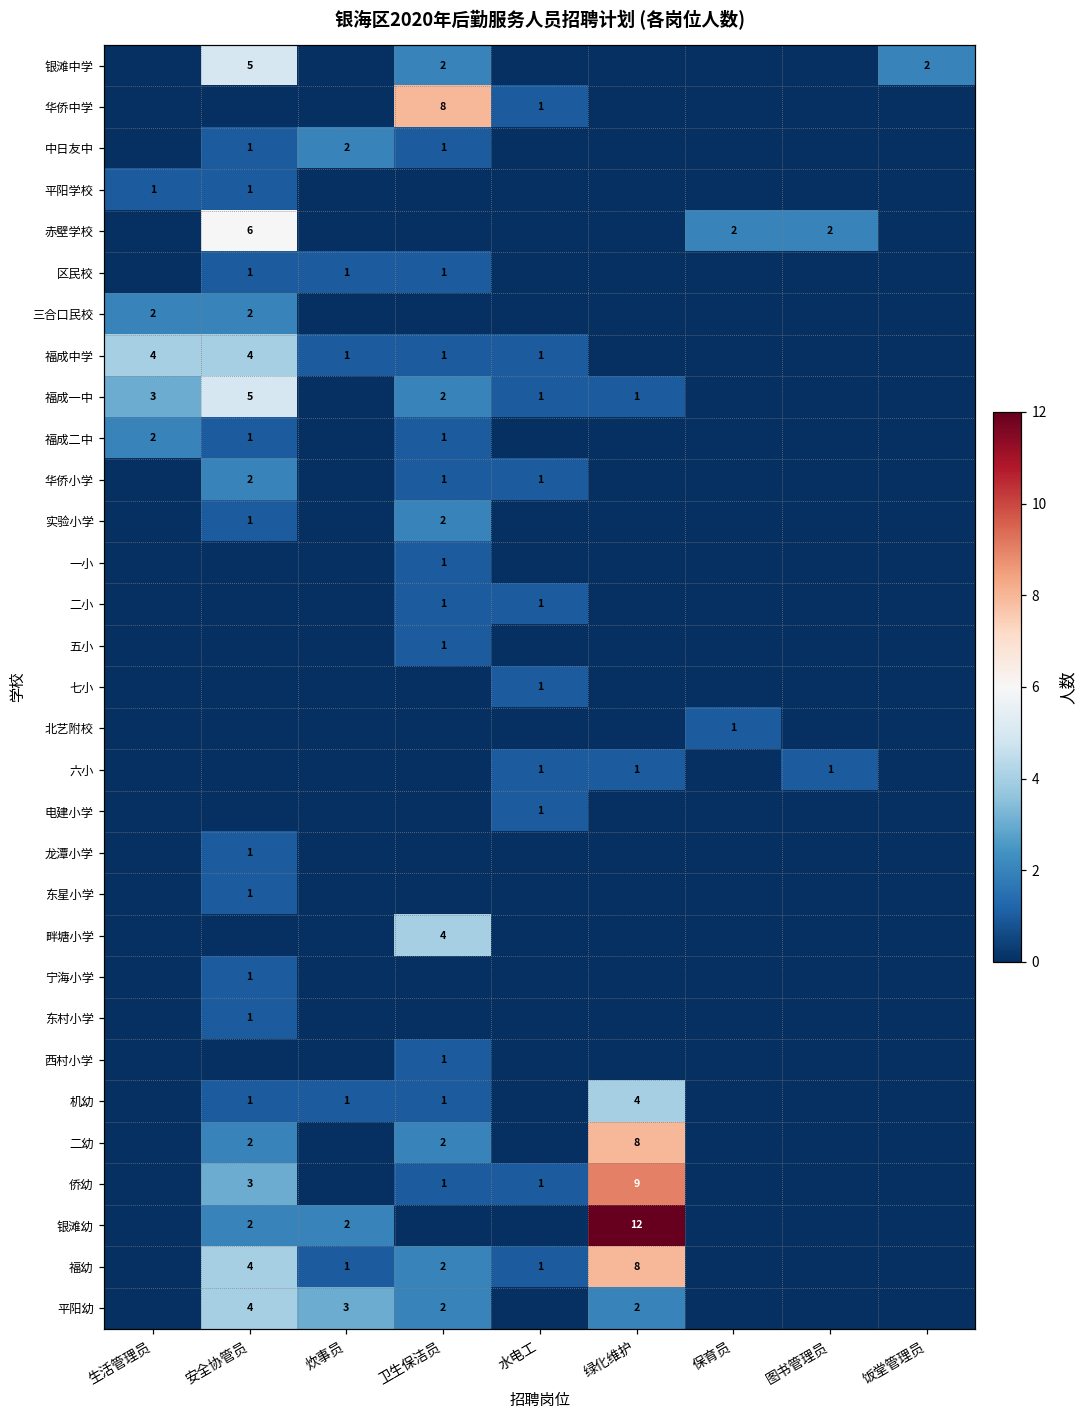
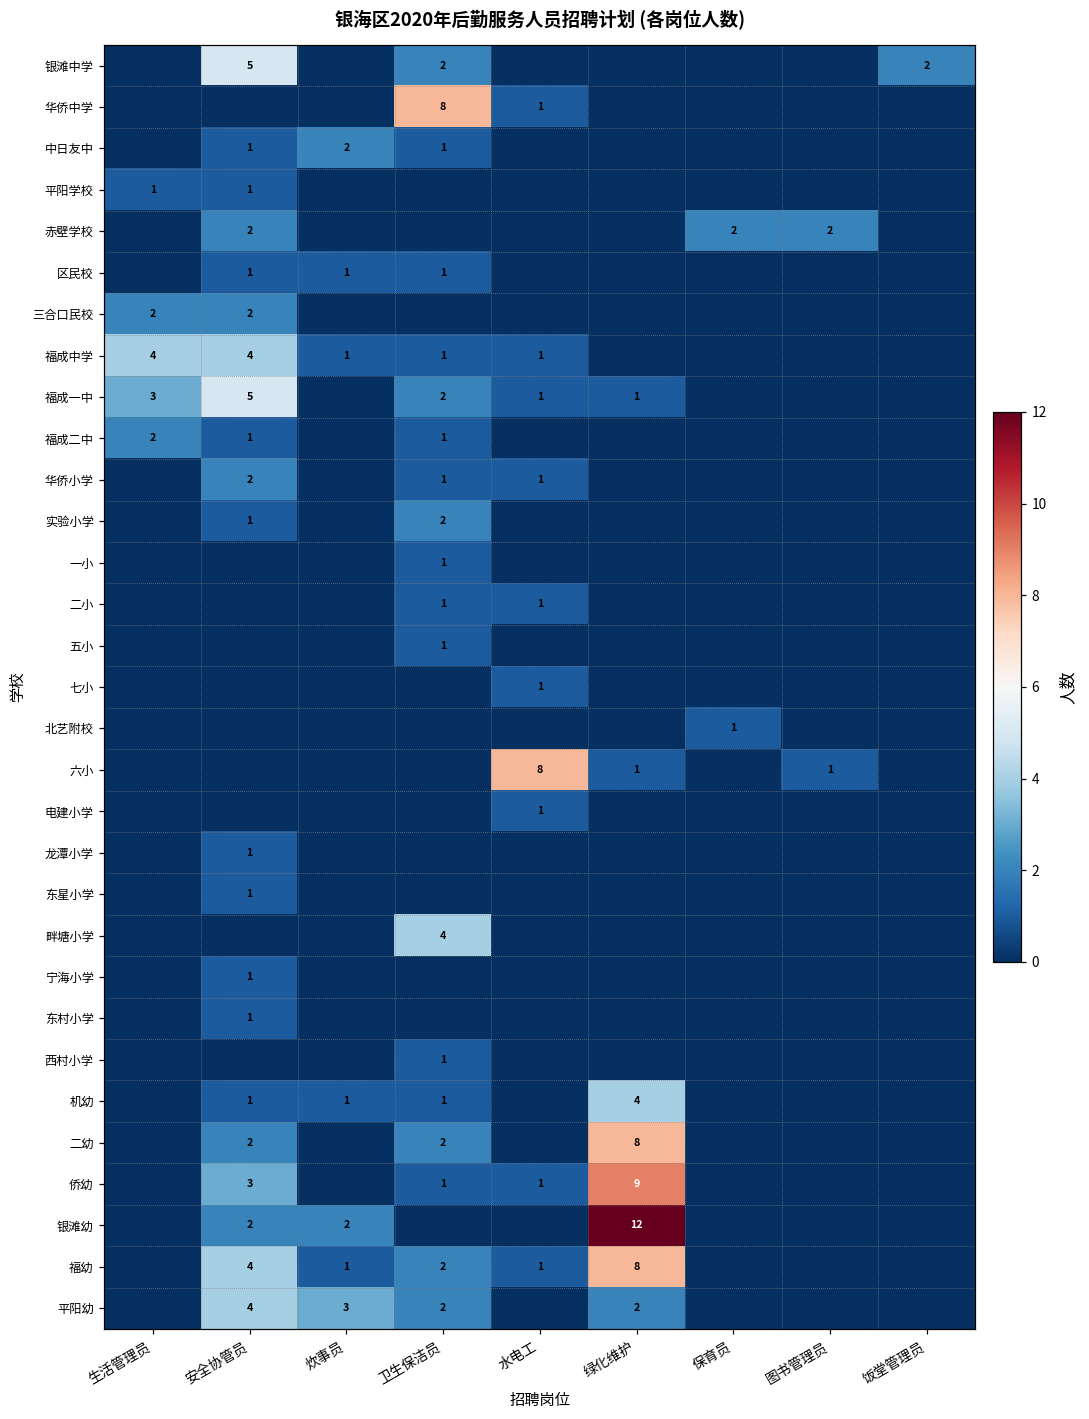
  {
    "银滩中学": {
      "安全协管员": 5,
      "卫生保洁员": 2,
      "饭堂管理员": 2
    },
    "华侨中学": {
      "卫生保洁员": 8,
      "水电工": 1
    },
    "中日友中": {
      "安全协管员": 1,
      "炊事员": 2,
      "卫生保洁员": 1
    },
    "平阳学校": {
      "生活管理员": 1,
      "安全协管员": 1
    },
    "赤壁学校": {
-     "安全协管员": 6,
+     "安全协管员": 2,
      "保育员": 2,
      "图书管理员": 2
    },
    "区民校": {
      "安全协管员": 1,
      "炊事员": 1,
      "卫生保洁员": 1
    },
    "三合口民校": {
      "生活管理员": 2,
      "安全协管员": 2
    },
    "福成中学": {
      "生活管理员": 4,
      "安全协管员": 4,
      "炊事员": 1,
      "卫生保洁员": 1,
      "水电工": 1
    },
    "福成一中": {
      "生活管理员": 3,
      "安全协管员": 5,
      "卫生保洁员": 2,
      "水电工": 1,
      "绿化维护": 1
    },
    "福成二中": {
      "生活管理员": 2,
      "安全协管员": 1,
      "卫生保洁员": 1
    },
    "华侨小学": {
      "安全协管员": 2,
      "卫生保洁员": 1,
      "水电工": 1
    },
    "实验小学": {
      "安全协管员": 1,
      "卫生保洁员": 2
    },
    "一小": {
      "卫生保洁员": 1
    },
    "二小": {
      "卫生保洁员": 1,
      "水电工": 1
    },
    "五小": {
      "卫生保洁员": 1
    },
    "七小": {
      "水电工": 1
    },
    "北艺附校": {
      "保育员": 1
    },
    "六小": {
-     "水电工": 1,
+     "水电工": 8,
      "绿化维护": 1,
      "图书管理员": 1
    },
    "电建小学": {
      "水电工": 1
    },
    "龙潭小学": {
      "安全协管员": 1
    },
    "东星小学": {
      "安全协管员": 1
    },
    "畔塘小学": {
      "卫生保洁员": 4
    },
    "宁海小学": {
      "安全协管员": 1
    },
    "东村小学": {
      "安全协管员": 1
    },
    "西村小学": {
      "卫生保洁员": 1
    },
    "机幼": {
      "安全协管员": 1,
      "炊事员": 1,
      "卫生保洁员": 1,
      "绿化维护": 4
    },
    "二幼": {
      "安全协管员": 2,
      "卫生保洁员": 2,
      "绿化维护": 8
    },
    "侨幼": {
      "安全协管员": 3,
      "卫生保洁员": 1,
      "水电工": 1,
      "绿化维护": 9
    },
    "银滩幼": {
      "安全协管员": 2,
      "炊事员": 2,
      "绿化维护": 12
    },
    "福幼": {
      "安全协管员": 4,
      "炊事员": 1,
      "卫生保洁员": 2,
      "水电工": 1,
      "绿化维护": 8
    },
    "平阳幼": {
      "安全协管员": 4,
      "炊事员": 3,
      "卫生保洁员": 2,
      "绿化维护": 2
    }
  }
